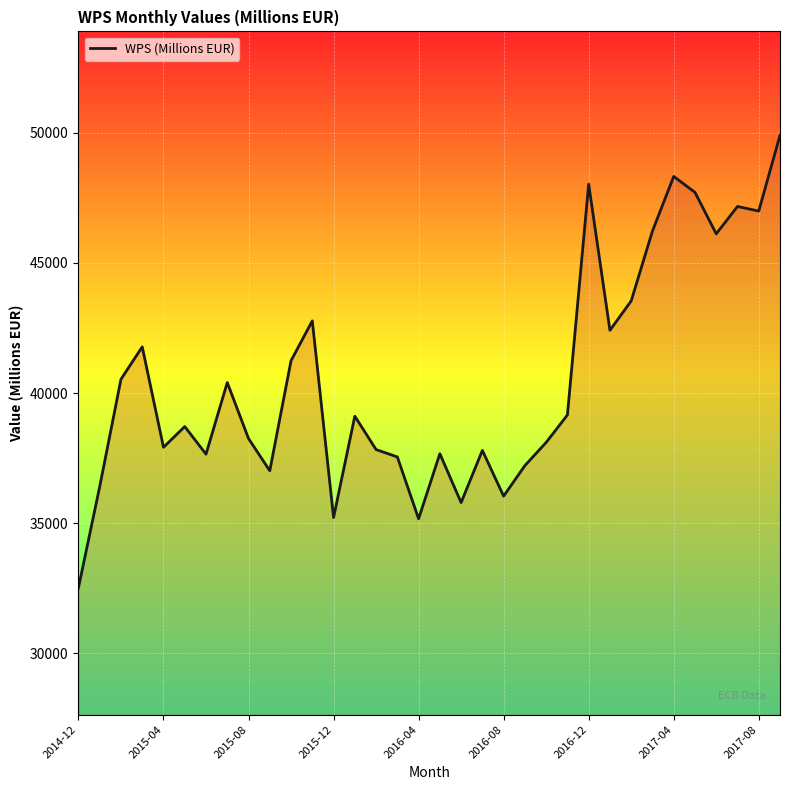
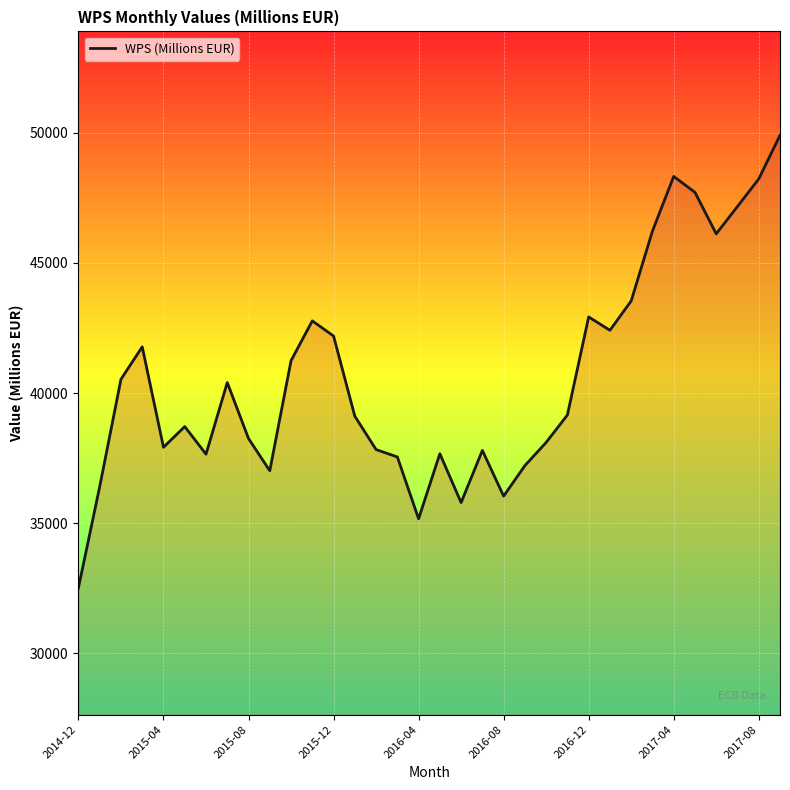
  {
    "2014-12": 32500,
    "2015-04": 37900,
    "2015-08": 38300,
-   "2015-12": 35200,
+   "2015-12": 42200,
    "2016-04": 35200,
    "2016-08": 36000,
-   "2016-12": 48000,
+   "2016-12": 42900,
    "2017-04": 48300,
-   "2017-08": 47000
+   "2017-08": 48200
  }
